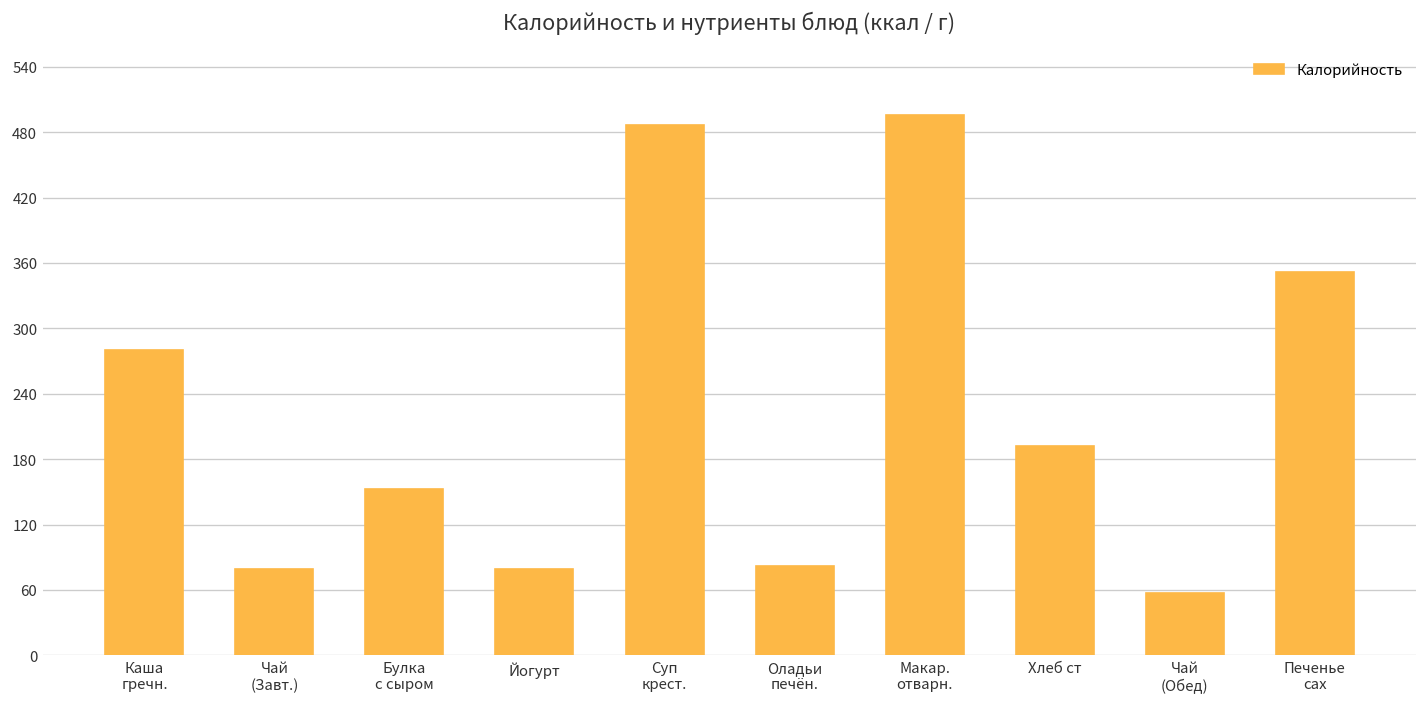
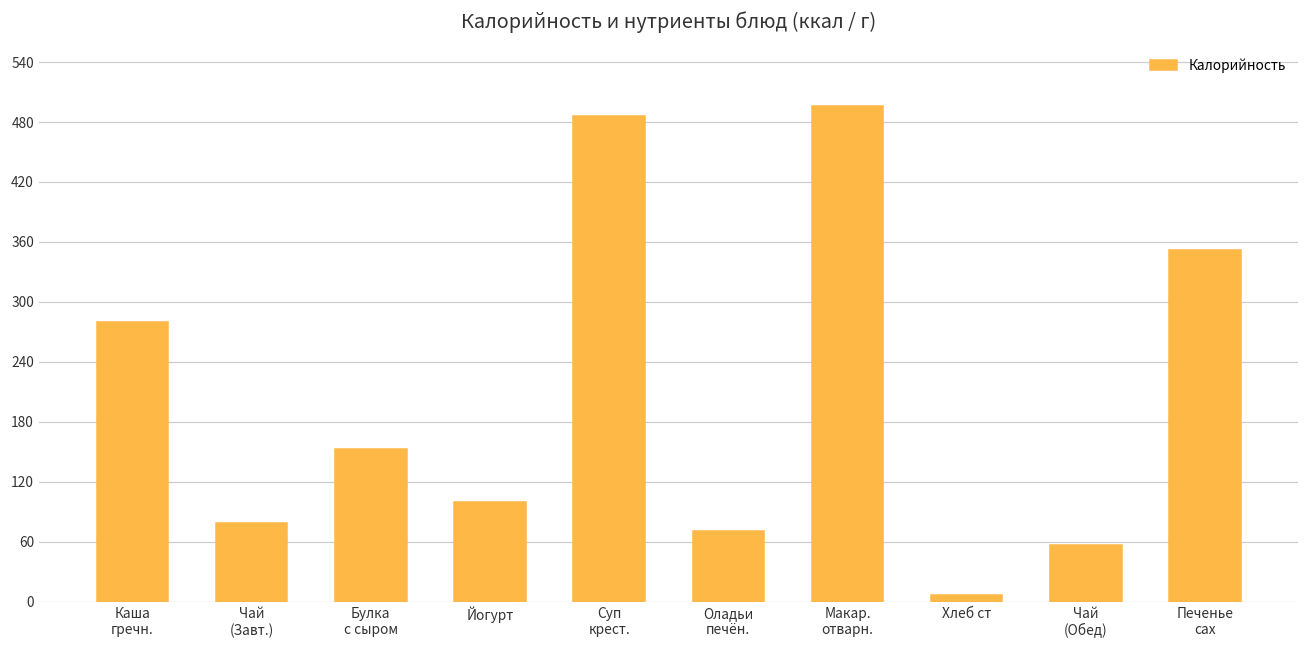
  {
    "Каша гречн.": 280,
    "Чай (Завт.)": 80,
    "Булка с сыром": 150,
-   "Йогурт": 80,
+   "Йогурт": 100,
    "Суп крест.": 490,
-   "Оладьи печён.": 80,
+   "Оладьи печён.": 70,
    "Макар. отварн.": 500,
-   "Хлеб ст": 190,
+   "Хлеб ст": 10,
    "Чай (Обед)": 60,
    "Печенье сах": 350
  }
